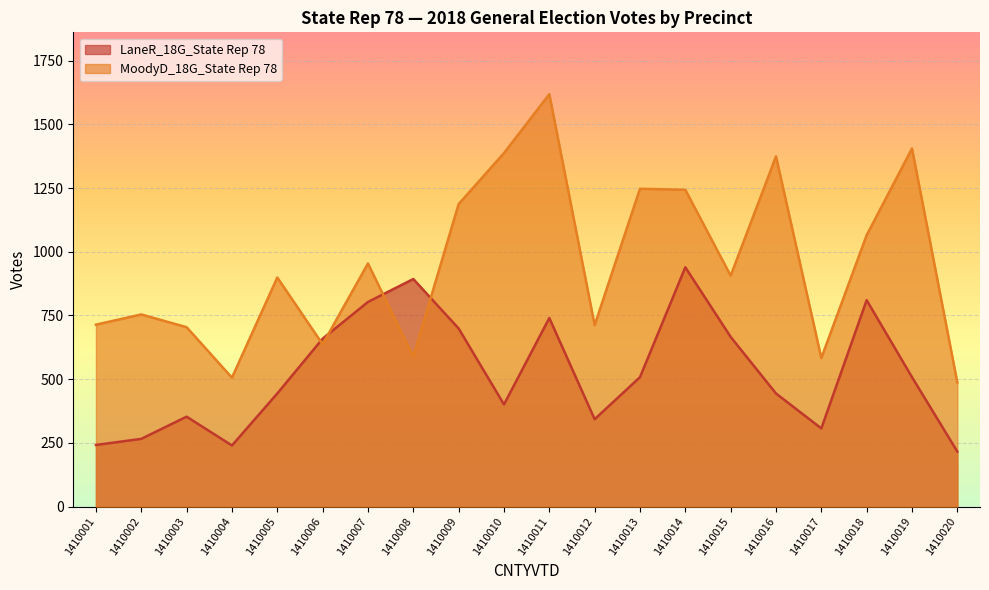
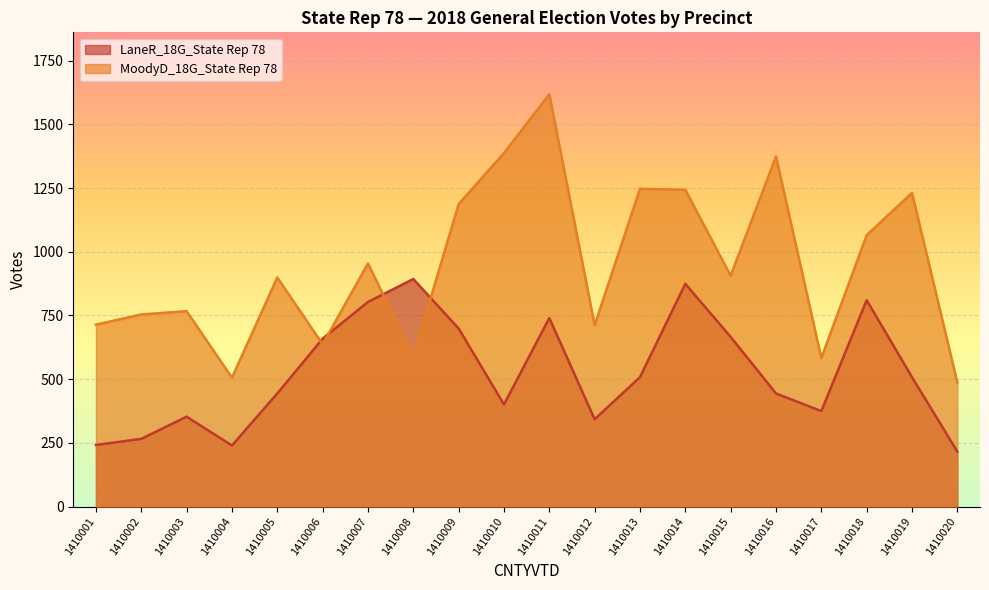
  {
    "LaneR_18G_State Rep 78": {
      "1410001": 240,
      "1410002": 270,
      "1410003": 350,
      "1410004": 240,
      "1410005": 440,
      "1410006": 660,
      "1410007": 800,
      "1410008": 890,
      "1410009": 700,
      "1410010": 400,
      "1410011": 740,
      "1410012": 340,
      "1410013": 510,
-     "1410014": 940,
+     "1410014": 870,
      "1410015": 670,
      "1410016": 440,
-     "1410017": 310,
+     "1410017": 380,
      "1410018": 810,
      "1410019": 510,
      "1410020": 220
    },
    "MoodyD_18G_State Rep 78": {
      "1410001": 710,
      "1410002": 750,
-     "1410003": 700,
+     "1410003": 770,
      "1410004": 510,
      "1410005": 900,
      "1410006": 640,
      "1410007": 950,
      "1410008": 590,
      "1410009": 1190,
      "1410010": 1390,
      "1410011": 1620,
      "1410012": 710,
      "1410013": 1250,
      "1410014": 1240,
      "1410015": 910,
      "1410016": 1370,
      "1410017": 580,
      "1410018": 1070,
-     "1410019": 1410,
+     "1410019": 1230,
      "1410020": 490
    }
  }
